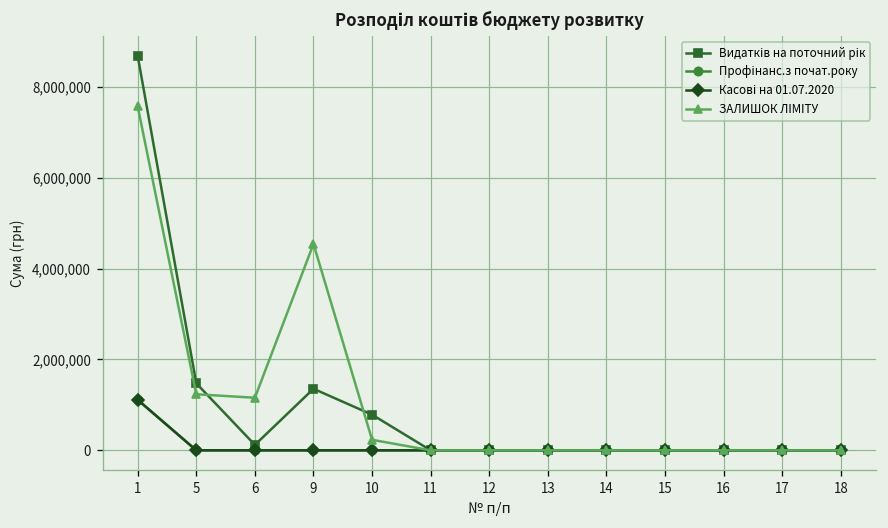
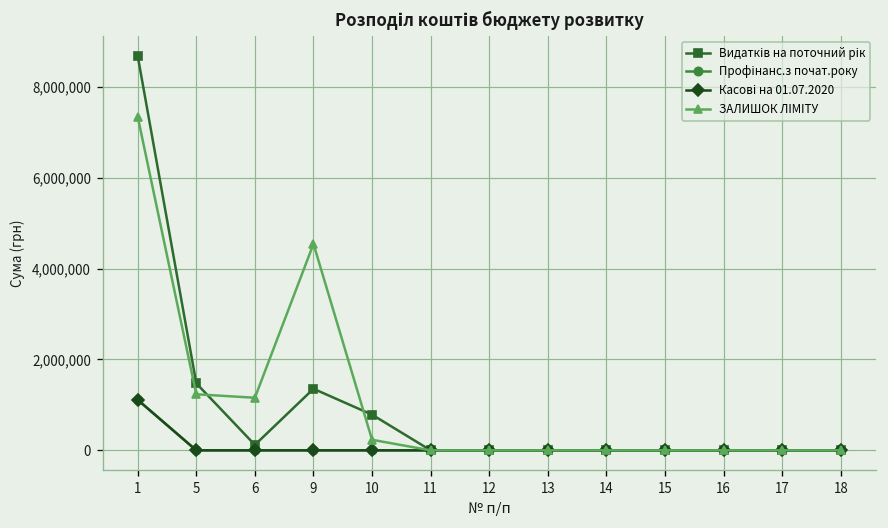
  {
    "ЗАЛИШОК ЛІМІТУ": {
-     "1": "7,600,000",
+     "1": "7,300,000",
      "5": "1,200,000",
      "6": "1,200,000",
      "9": "4,500,000",
      "10": "200,000"
    }
  }
